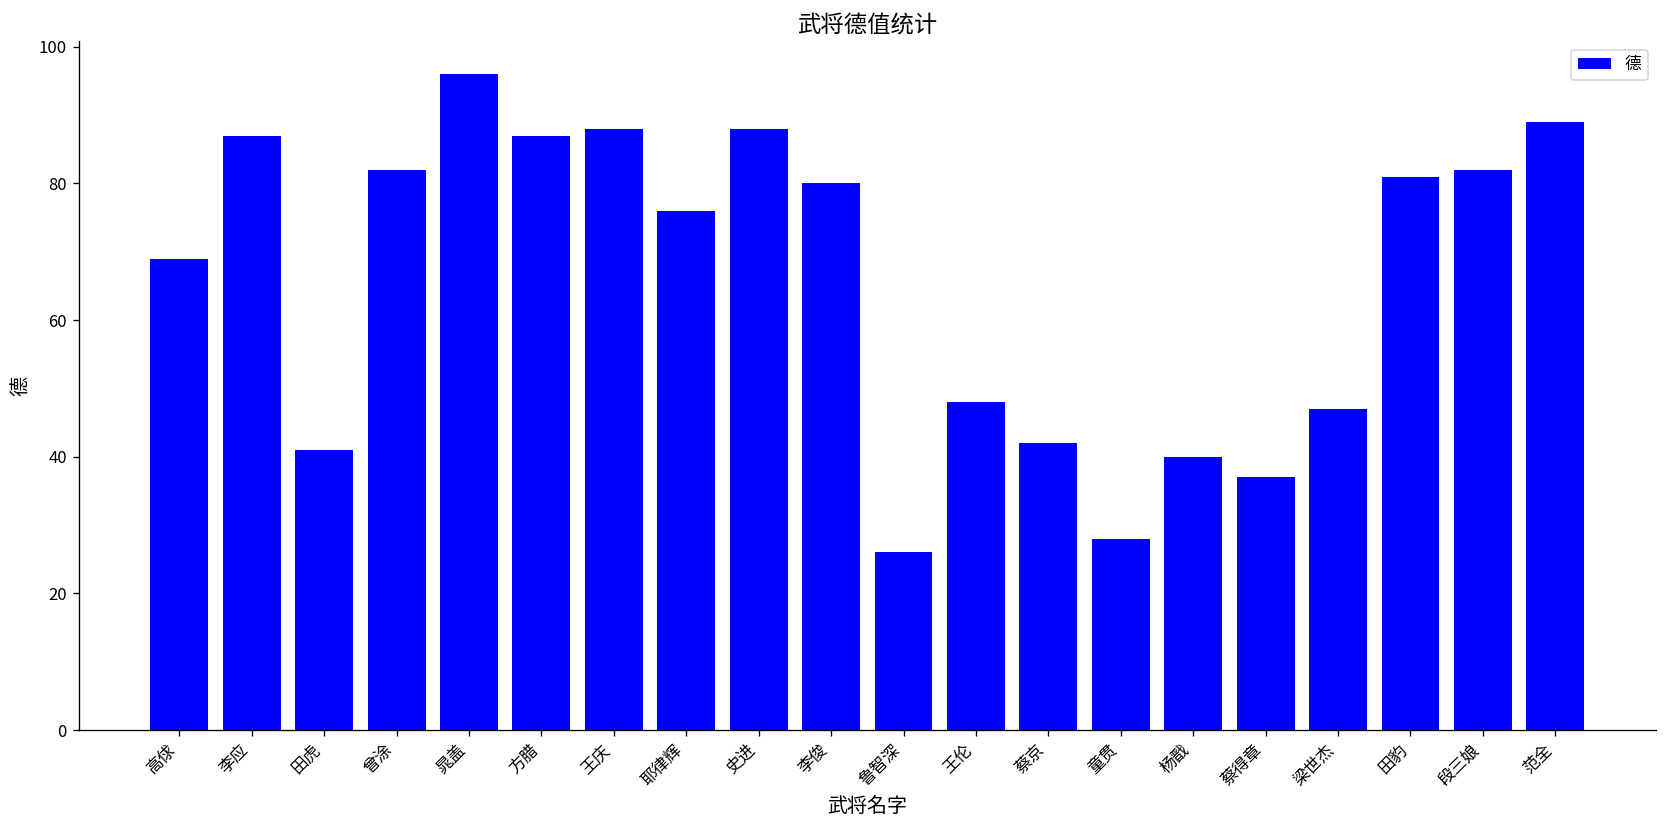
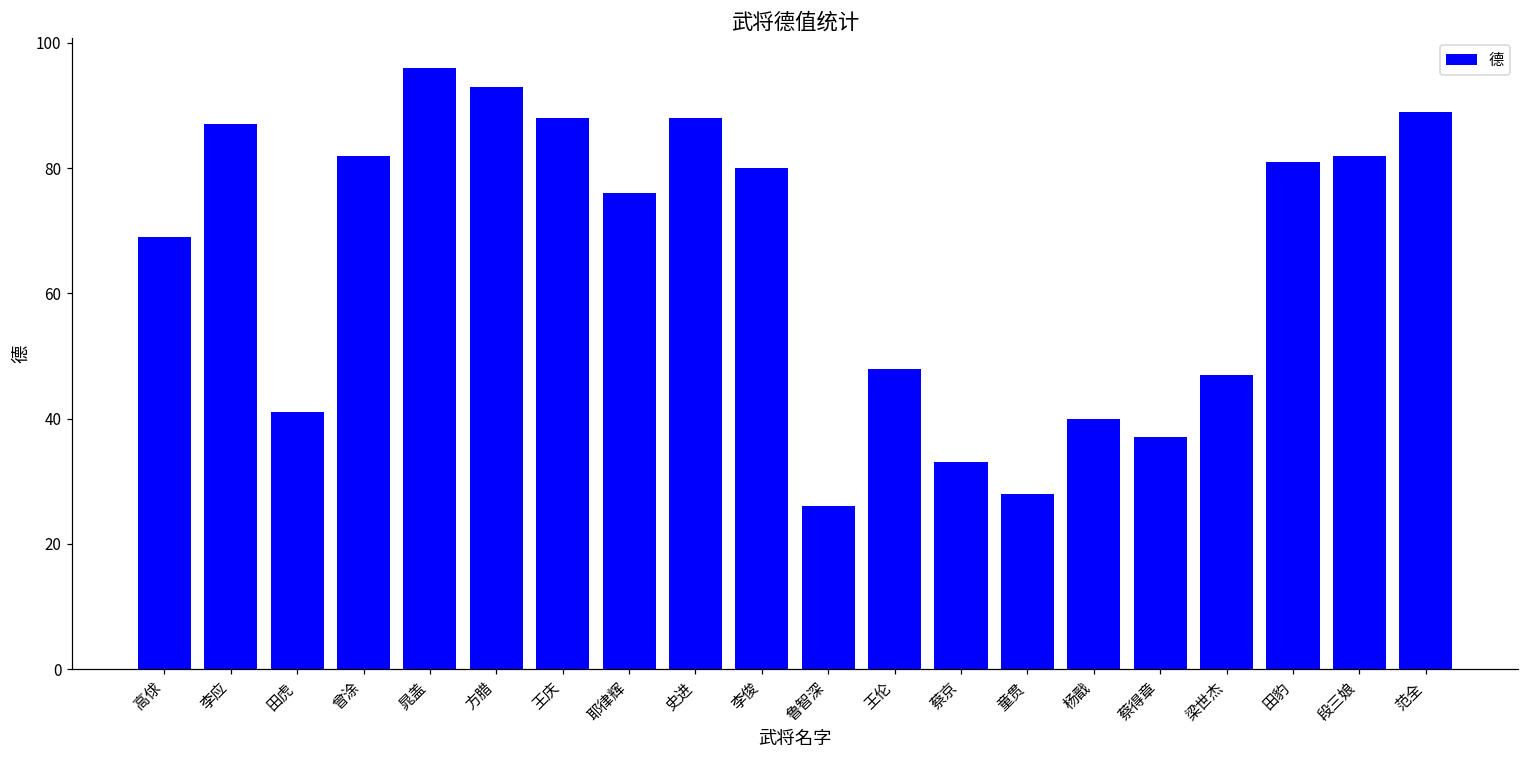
  {
    "高俅": 69,
    "李应": 87,
    "田虎": 41,
    "曾涂": 82,
    "晁盖": 96,
-   "方腊": 87,
+   "方腊": 93,
    "王庆": 88,
    "耶律辉": 76,
    "史进": 88,
    "李俊": 80,
    "鲁智深": 26,
    "王伦": 48,
-   "蔡京": 42,
+   "蔡京": 33,
    "童贯": 28,
    "杨戬": 40,
    "蔡得章": 37,
    "梁世杰": 47,
    "田豹": 81,
    "段三娘": 82,
    "范全": 89
  }
